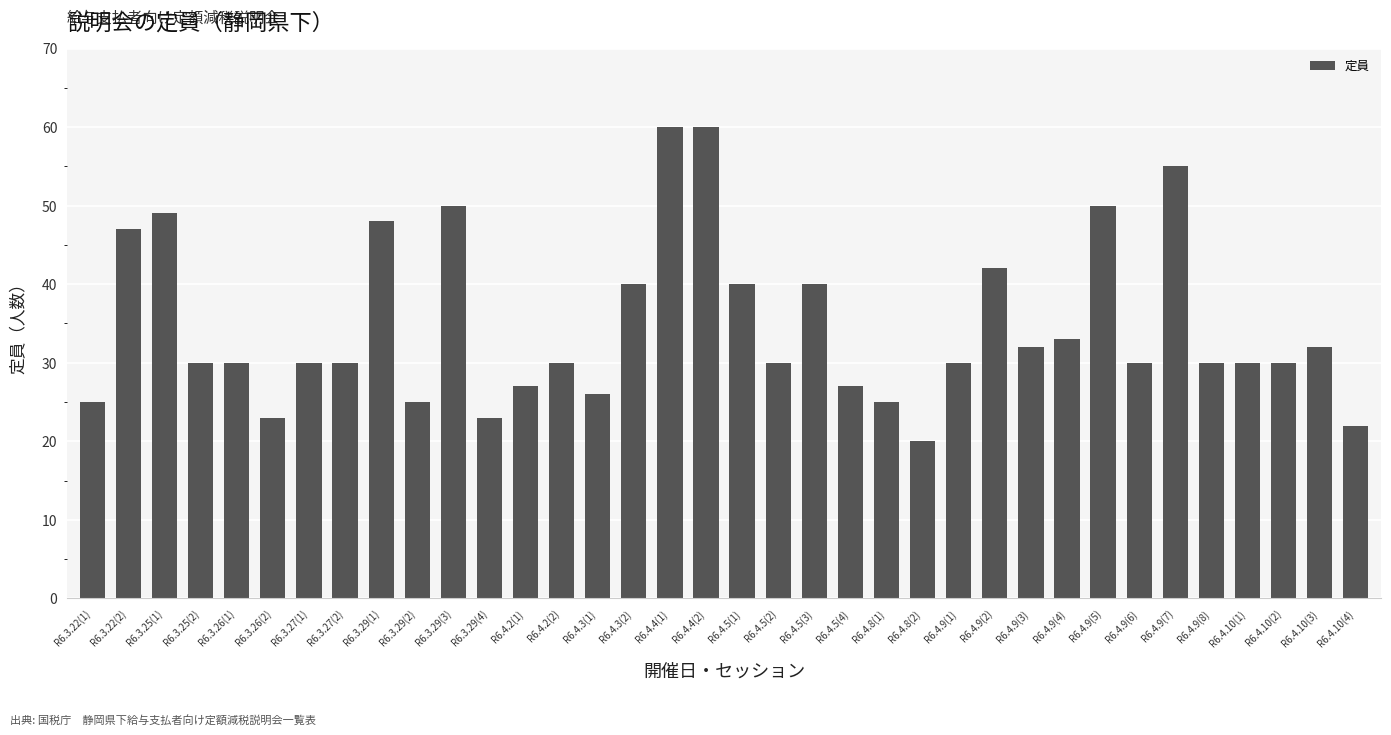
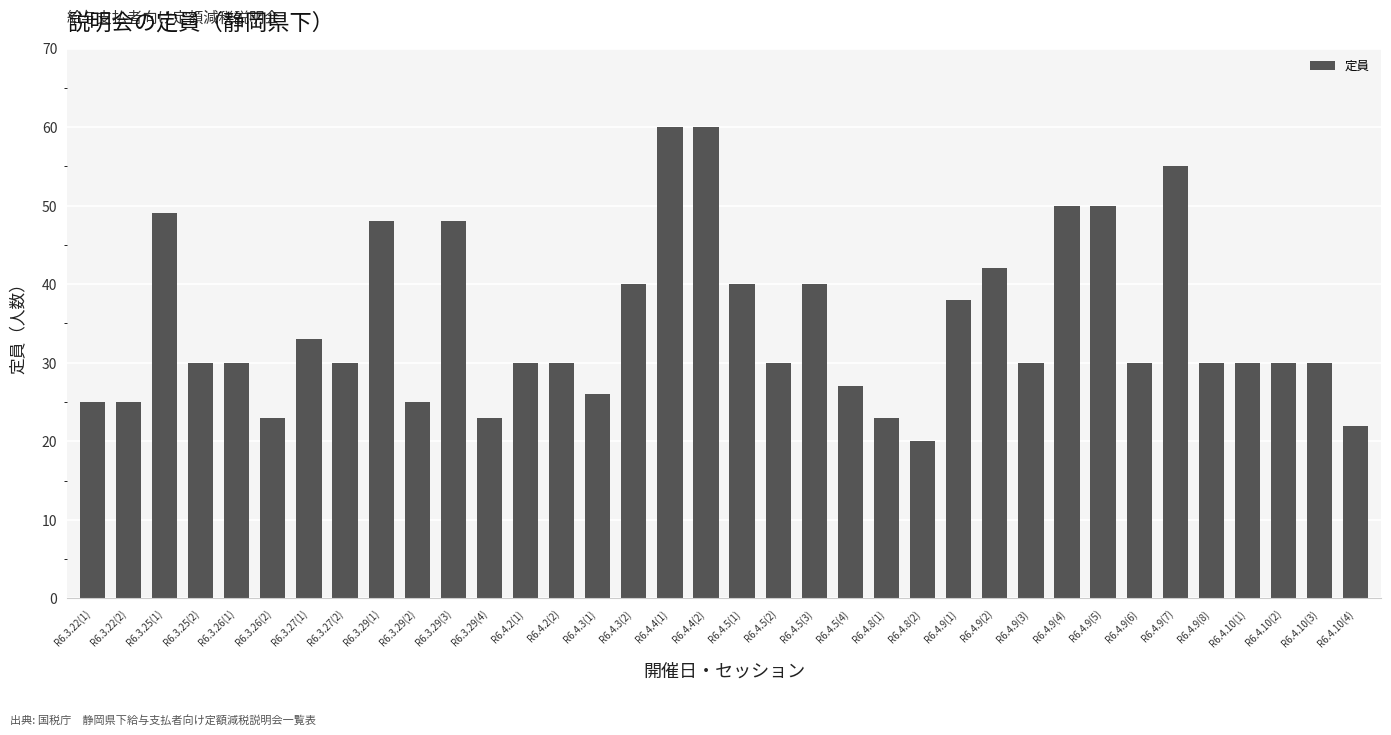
  {
    "R6.3.22(1)": 25,
-   "R6.3.22(2)": 47,
+   "R6.3.22(2)": 25,
    "R6.3.25(1)": 49,
    "R6.3.25(2)": 30,
    "R6.3.26(1)": 30,
    "R6.3.26(2)": 23,
-   "R6.3.27(1)": 30,
+   "R6.3.27(1)": 33,
    "R6.3.27(2)": 30,
    "R6.3.29(1)": 48,
    "R6.3.29(2)": 25,
-   "R6.3.29(3)": 50,
+   "R6.3.29(3)": 48,
    "R6.3.29(4)": 23,
-   "R6.4.2(1)": 27,
+   "R6.4.2(1)": 30,
    "R6.4.2(2)": 30,
    "R6.4.3(1)": 26,
    "R6.4.3(2)": 40,
    "R6.4.4(1)": 60,
    "R6.4.4(2)": 60,
    "R6.4.5(1)": 40,
    "R6.4.5(2)": 30,
    "R6.4.5(3)": 40,
    "R6.4.5(4)": 27,
-   "R6.4.8(1)": 25,
+   "R6.4.8(1)": 23,
    "R6.4.8(2)": 20,
-   "R6.4.9(1)": 30,
+   "R6.4.9(1)": 38,
    "R6.4.9(2)": 42,
-   "R6.4.9(3)": 32,
-   "R6.4.9(4)": 33,
+   "R6.4.9(3)": 30,
+   "R6.4.9(4)": 50,
    "R6.4.9(5)": 50,
    "R6.4.9(6)": 30,
    "R6.4.9(7)": 55,
    "R6.4.9(8)": 30,
    "R6.4.10(1)": 30,
    "R6.4.10(2)": 30,
-   "R6.4.10(3)": 32,
+   "R6.4.10(3)": 30,
    "R6.4.10(4)": 22
  }
